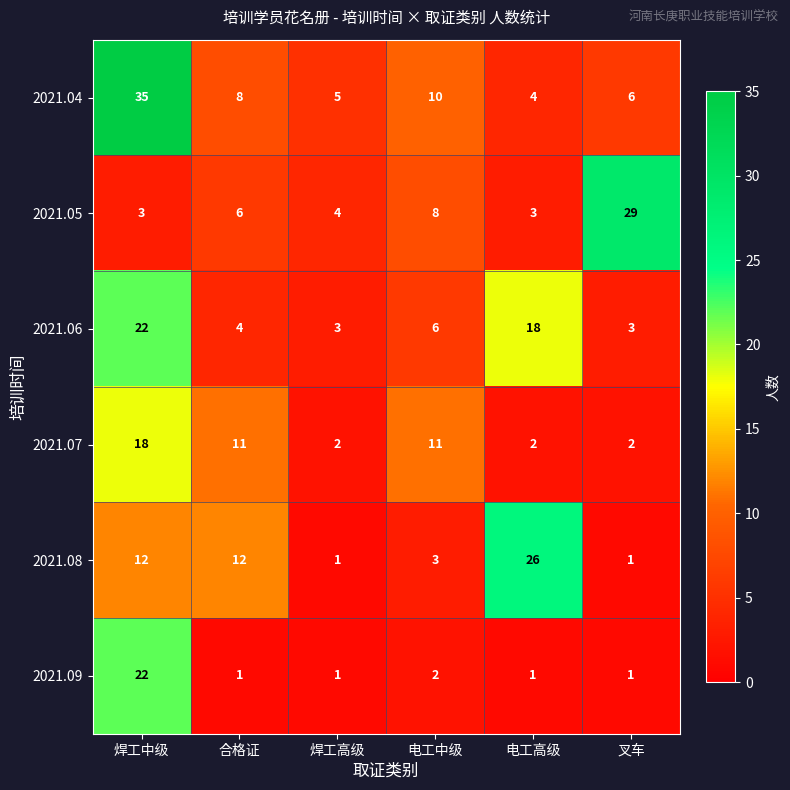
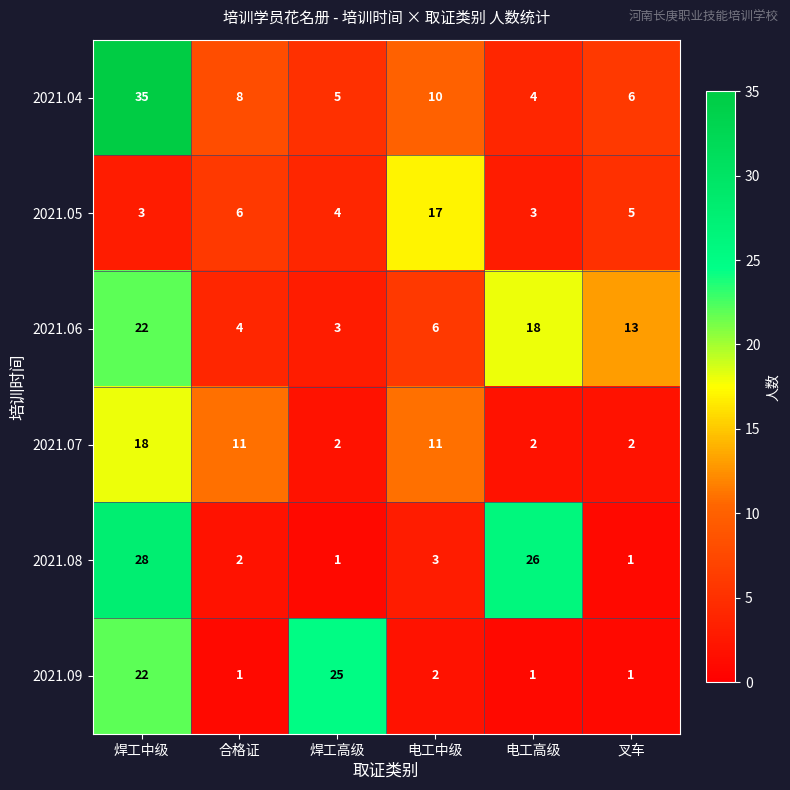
  {
    "2021.04": {
      "焊工中级": 35,
      "合格证": 8,
      "焊工高级": 5,
      "电工中级": 10,
      "电工高级": 4,
      "叉车": 6
    },
    "2021.05": {
      "焊工中级": 3,
      "合格证": 6,
      "焊工高级": 4,
-     "电工中级": 8,
+     "电工中级": 17,
      "电工高级": 3,
-     "叉车": 29
+     "叉车": 5
    },
    "2021.06": {
      "焊工中级": 22,
      "合格证": 4,
      "焊工高级": 3,
      "电工中级": 6,
      "电工高级": 18,
-     "叉车": 3
+     "叉车": 13
    },
    "2021.07": {
      "焊工中级": 18,
      "合格证": 11,
      "焊工高级": 2,
      "电工中级": 11,
      "电工高级": 2,
      "叉车": 2
    },
    "2021.08": {
-     "焊工中级": 12,
-     "合格证": 12,
+     "焊工中级": 28,
+     "合格证": 2,
      "焊工高级": 1,
      "电工中级": 3,
      "电工高级": 26,
      "叉车": 1
    },
    "2021.09": {
      "焊工中级": 22,
      "合格证": 1,
-     "焊工高级": 1,
+     "焊工高级": 25,
      "电工中级": 2,
      "电工高级": 1,
      "叉车": 1
    }
  }
